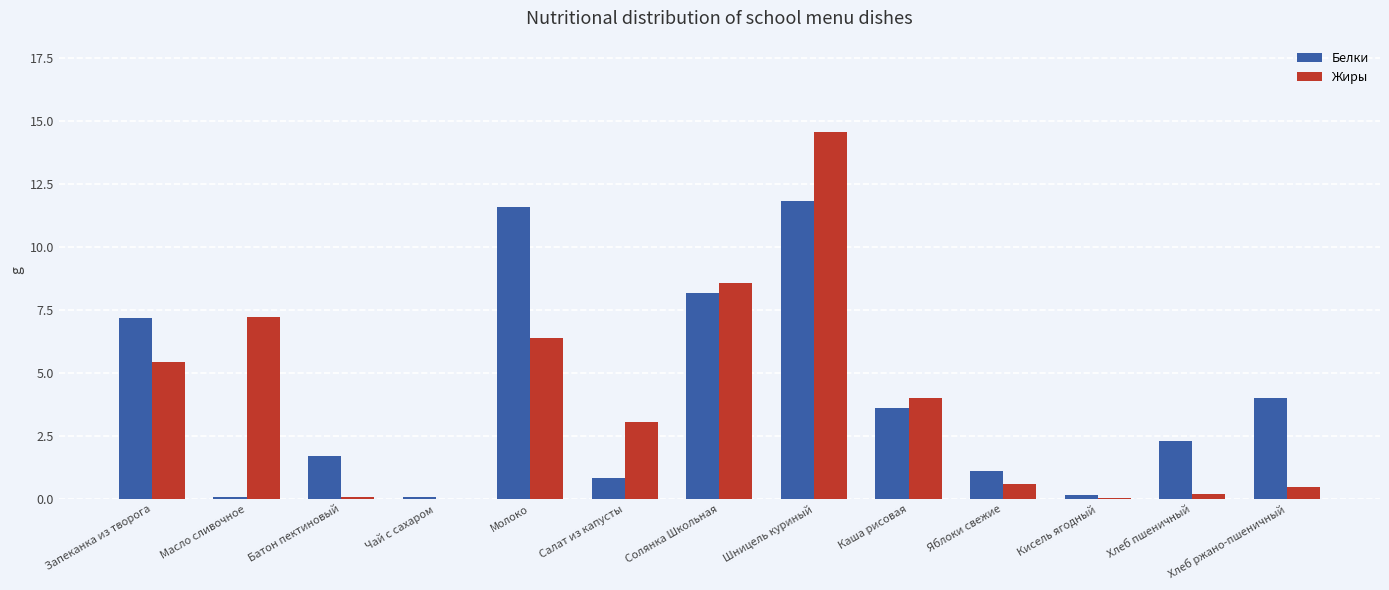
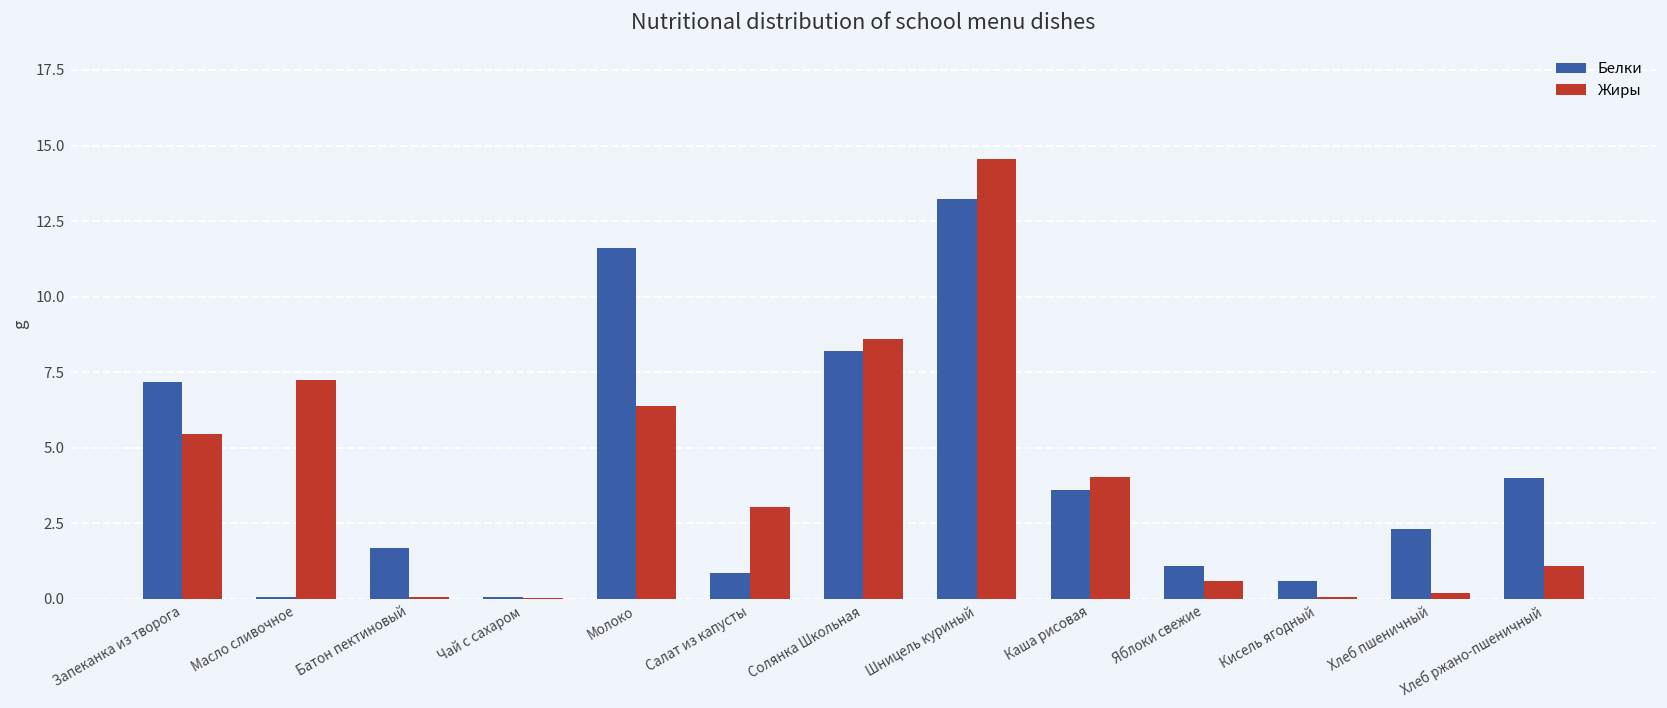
  {
    "Белки": {
      "Запеканка из творога": 7.2,
      "Батон пектиновый": 1.7,
      "Молоко": 11.6,
      "Салат из капусты": 0.9,
      "Солянка Школьная": 8.2,
-     "Шницель куриный": 11.8,
+     "Шницель куриный": 13.2,
      "Каша рисовая": 3.6,
      "Яблоки свежие": 1.1,
-     "Кисель ягодный": 0.2,
+     "Кисель ягодный": 0.6,
      "Хлеб пшеничный": 2.3,
      "Хлеб ржано-пшеничный": 4.0
    },
    "Жиры": {
      "Запеканка из творога": 5.5,
      "Масло сливочное": 7.3,
      "Молоко": 6.4,
      "Салат из капусты": 3.1,
      "Солянка Школьная": 8.6,
      "Шницель куриный": 14.6,
      "Каша рисовая": 4.0,
      "Яблоки свежие": 0.6,
      "Хлеб пшеничный": 0.2,
-     "Хлеб ржано-пшеничный": 0.5
+     "Хлеб ржано-пшеничный": 1.1
    }
  }
